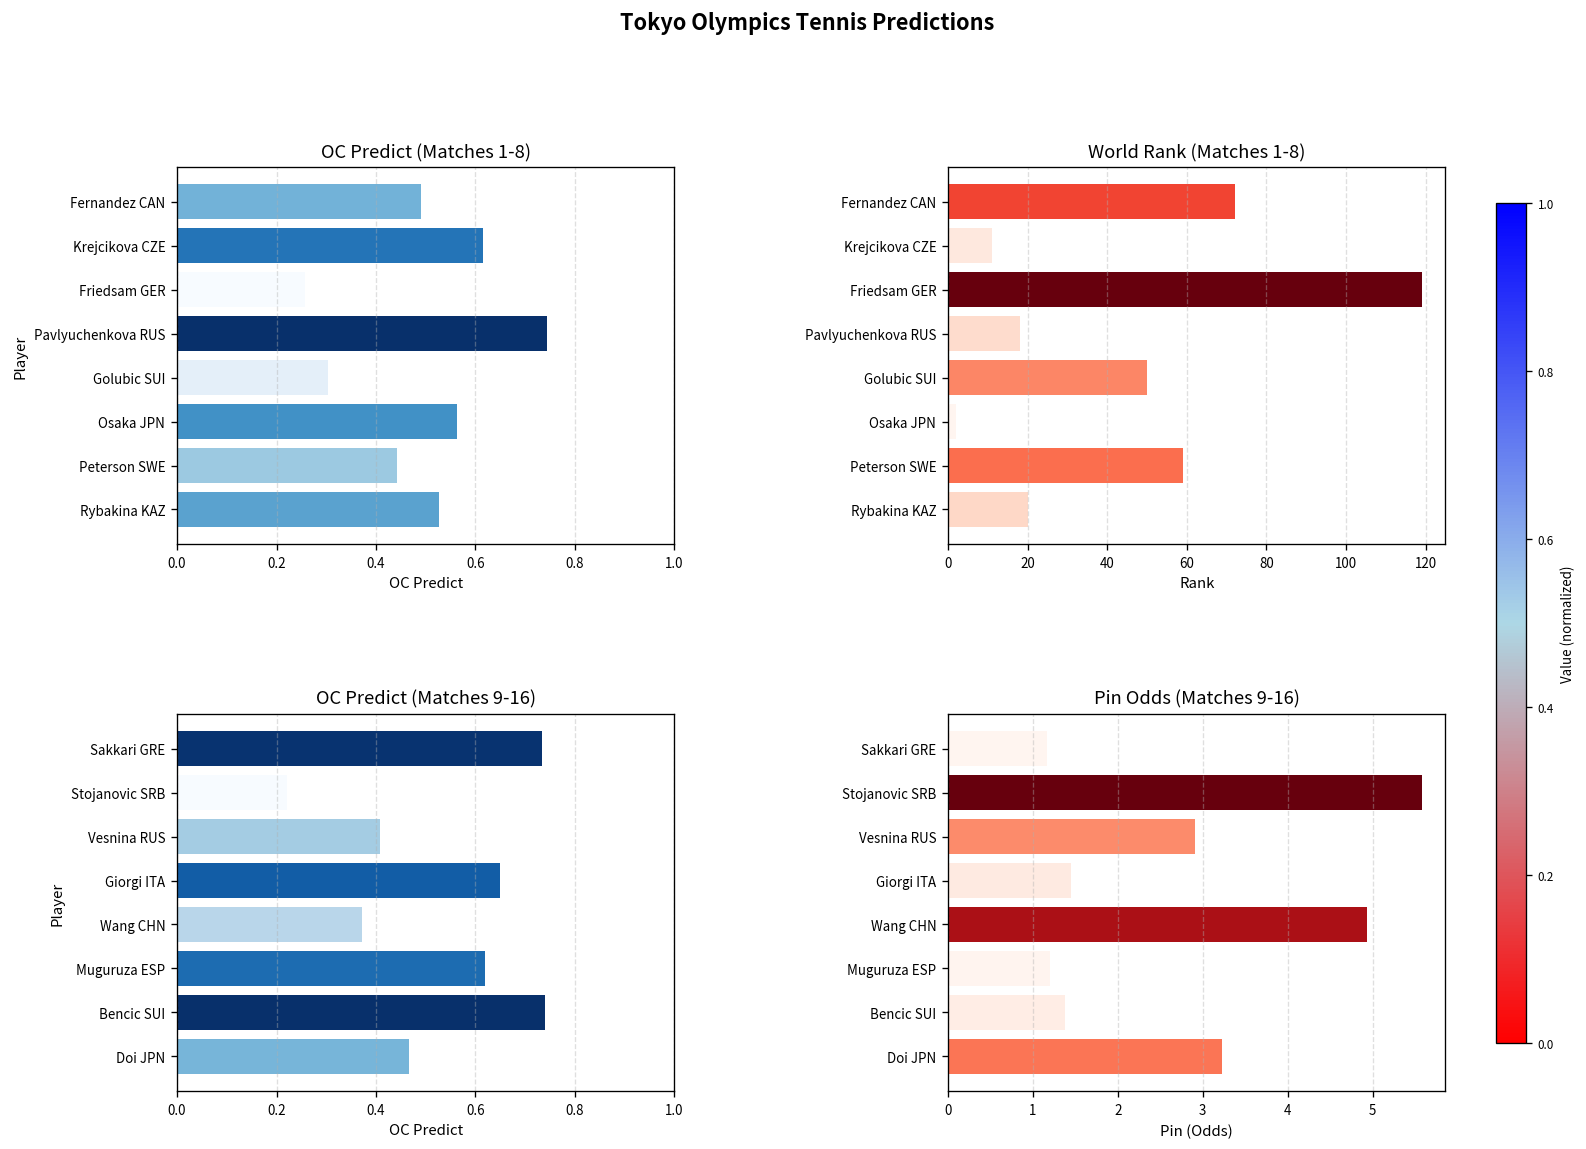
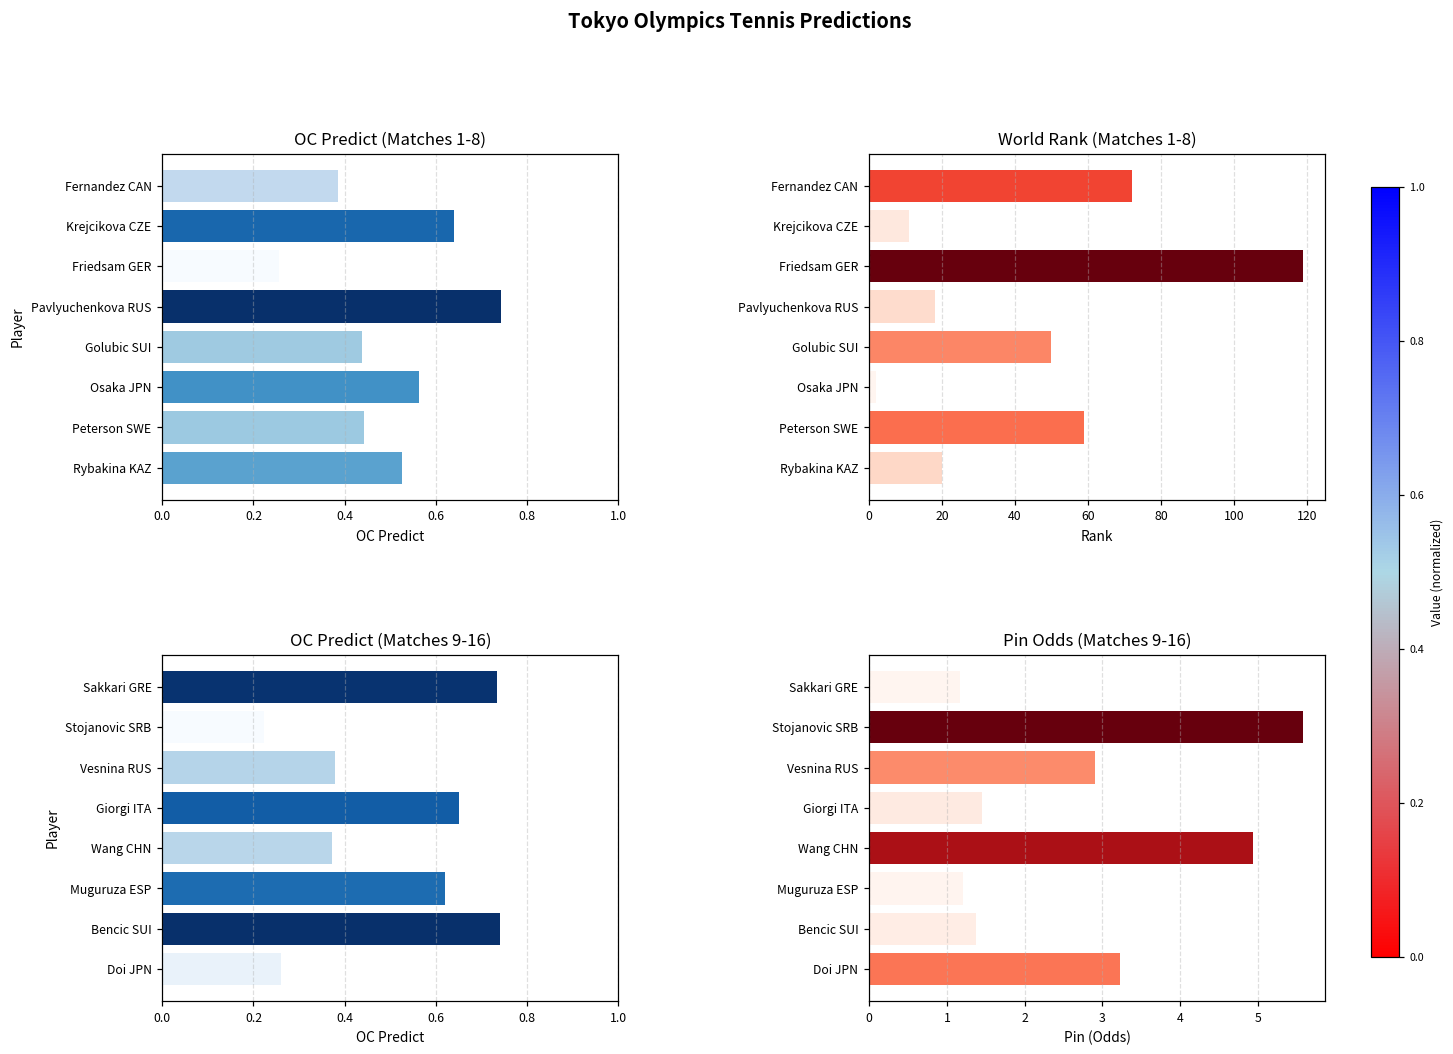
  {
    "OC Predict (Matches 1-8)": {
-     "Fernandez CAN": 0.49,
-     "Krejcikova CZE": 0.61,
+     "Fernandez CAN": 0.39,
+     "Krejcikova CZE": 0.64,
      "Friedsam GER": 0.26,
      "Pavlyuchenkova RUS": 0.74,
-     "Golubic SUI": 0.30,
+     "Golubic SUI": 0.44,
      "Osaka JPN": 0.56,
      "Peterson SWE": 0.44,
      "Rybakina KAZ": 0.53
    },
    "World Rank (Matches 1-8)": {
      "Fernandez CAN": 72,
      "Krejcikova CZE": 11,
      "Friedsam GER": 119,
      "Pavlyuchenkova RUS": 18,
      "Golubic SUI": 50,
      "Osaka JPN": 2,
      "Peterson SWE": 59,
      "Rybakina KAZ": 20
    },
    "OC Predict (Matches 9-16)": {
      "Sakkari GRE": 0.73,
      "Stojanovic SRB": 0.22,
-     "Vesnina RUS": 0.41,
+     "Vesnina RUS": 0.38,
      "Giorgi ITA": 0.65,
      "Wang CHN": 0.37,
      "Muguruza ESP": 0.62,
      "Bencic SUI": 0.74,
-     "Doi JPN": 0.47
+     "Doi JPN": 0.26
    },
    "Pin Odds (Matches 9-16)": {
      "Sakkari GRE": 1.2,
      "Stojanovic SRB": 5.6,
      "Vesnina RUS": 2.9,
      "Giorgi ITA": 1.4,
      "Wang CHN": 4.9,
      "Muguruza ESP": 1.2,
      "Bencic SUI": 1.4,
      "Doi JPN": 3.2
    }
  }
